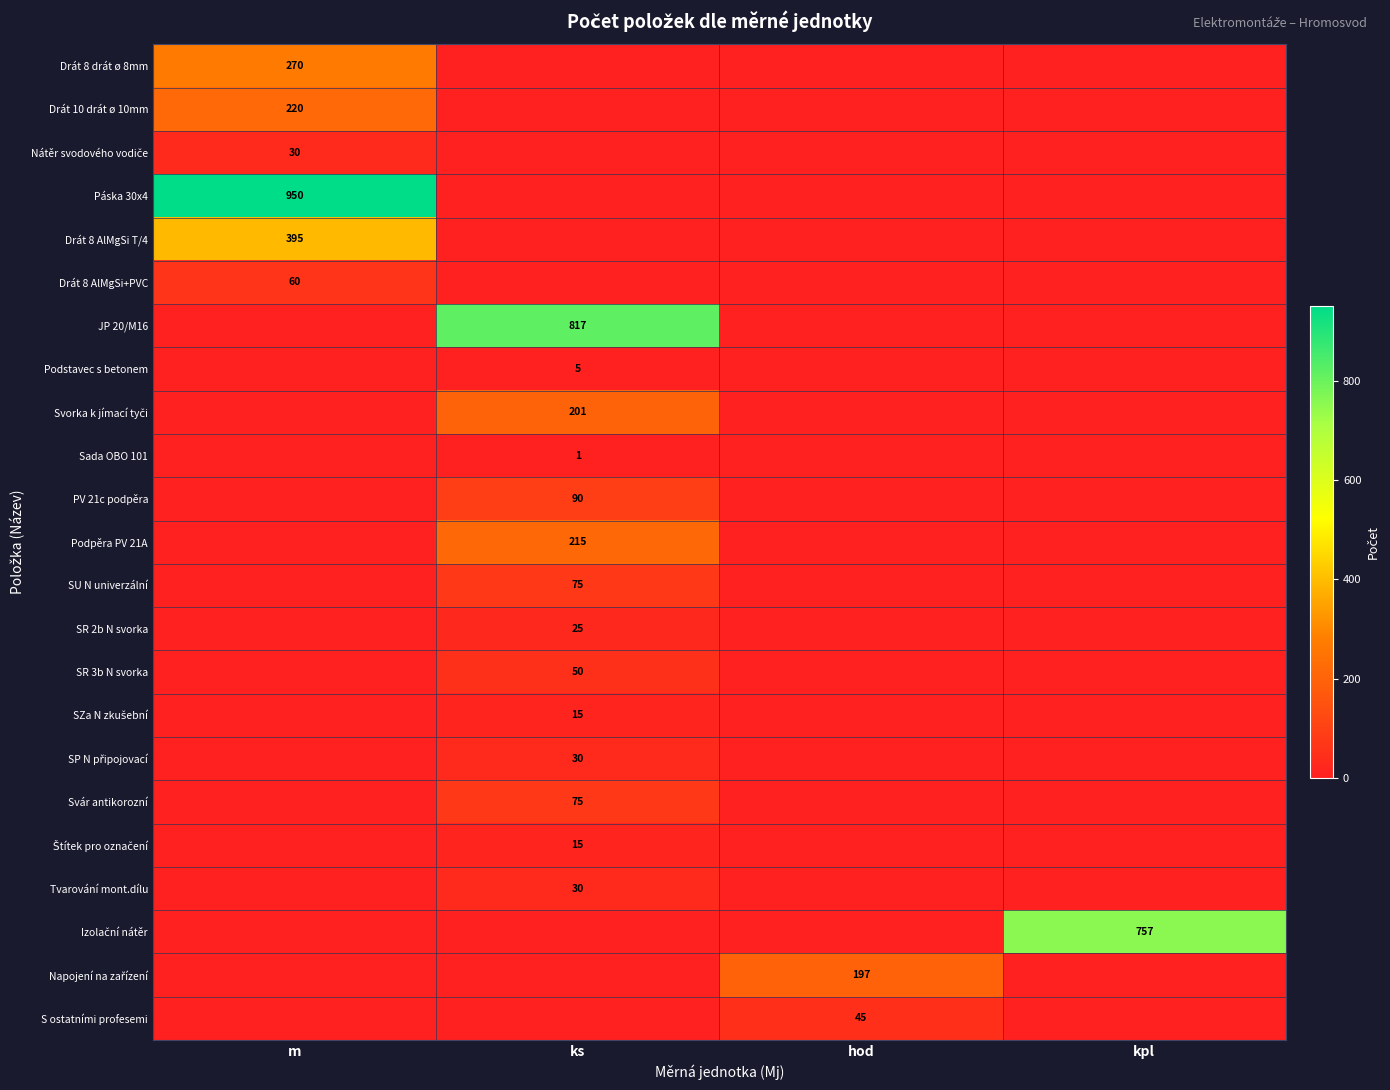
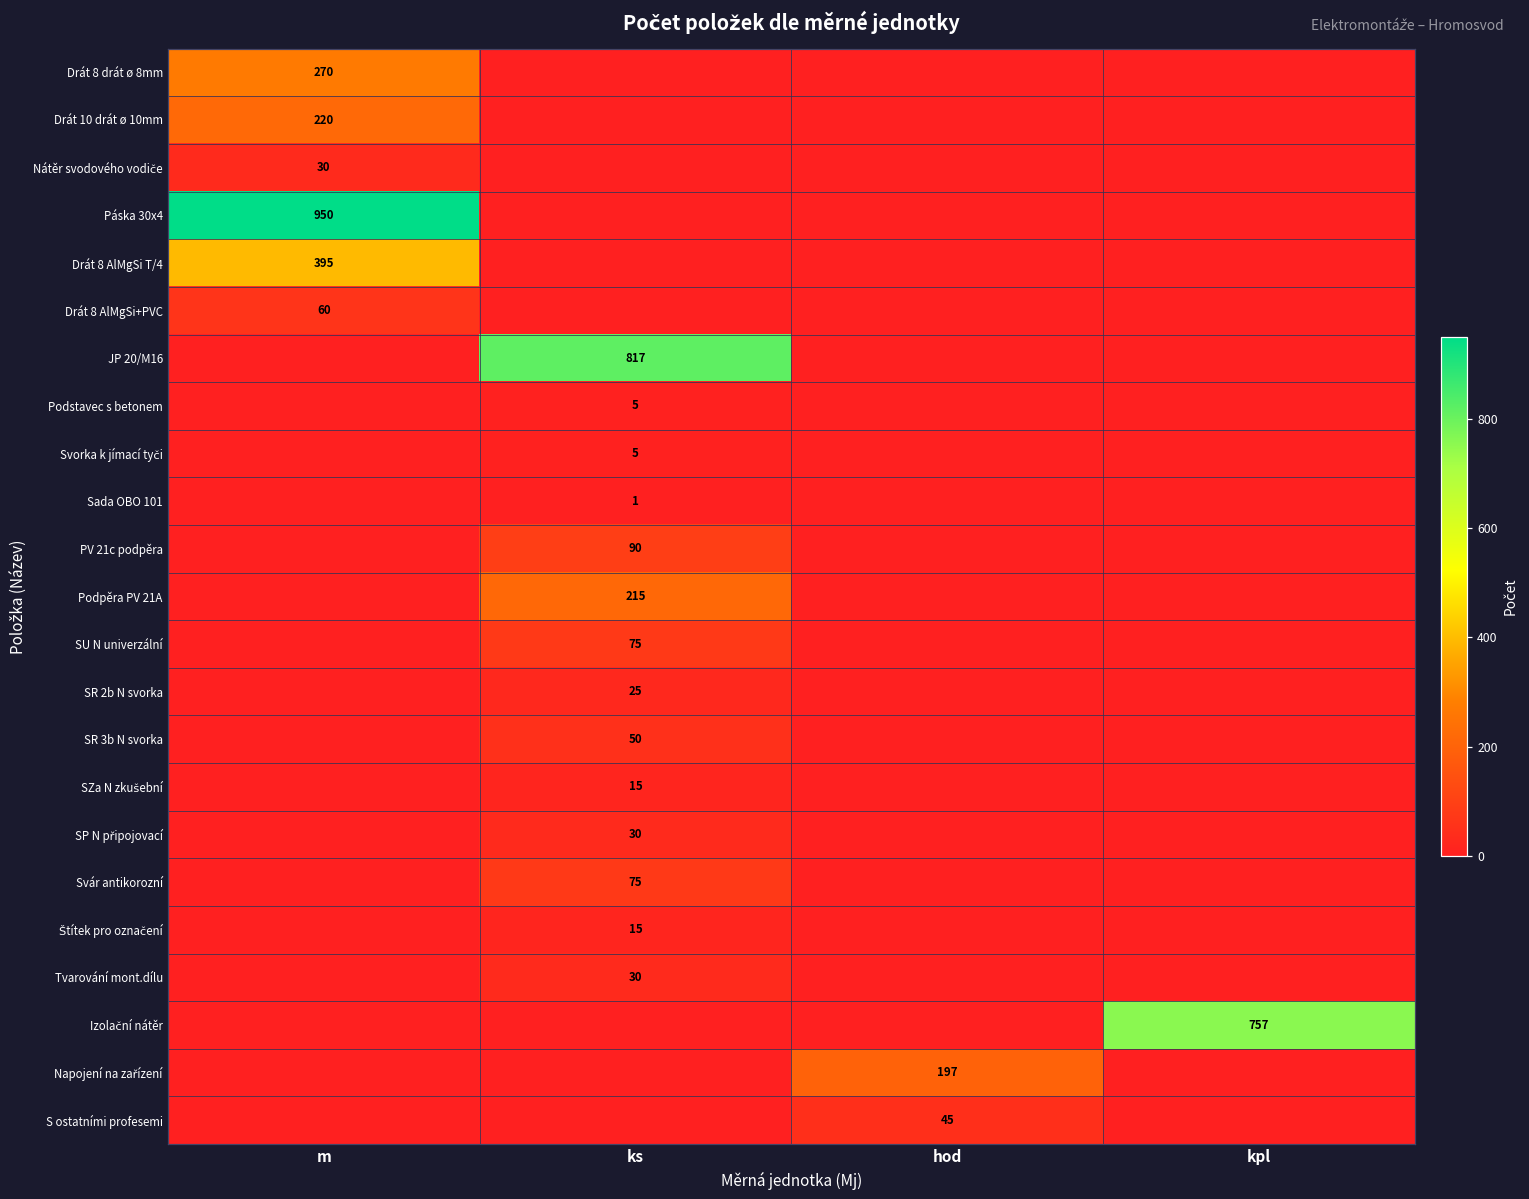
  {
    "Drát 8 drát ø 8mm": {
      "m": 270
    },
    "Drát 10 drát ø 10mm": {
      "m": 220
    },
    "Nátěr svodového vodiče": {
      "m": 30
    },
    "Páska 30x4": {
      "m": 950
    },
    "Drát 8 AlMgSi T/4": {
      "m": 395
    },
    "Drát 8 AlMgSi+PVC": {
      "m": 60
    },
    "JP 20/M16": {
      "ks": 817
    },
    "Podstavec s betonem": {
      "ks": 5
    },
    "Svorka k jímací tyči": {
-     "ks": 201
+     "ks": 5
    },
    "Sada OBO 101": {
      "ks": 1
    },
    "PV 21c podpěra": {
      "ks": 90
    },
    "Podpěra PV 21A": {
      "ks": 215
    },
    "SU N univerzální": {
      "ks": 75
    },
    "SR 2b N svorka": {
      "ks": 25
    },
    "SR 3b N svorka": {
      "ks": 50
    },
    "SZa N zkušební": {
      "ks": 15
    },
    "SP N připojovací": {
      "ks": 30
    },
    "Svár antikorozní": {
      "ks": 75
    },
    "Štítek pro označení": {
      "ks": 15
    },
    "Tvarování mont.dílu": {
      "ks": 30
    },
    "Izolační nátěr": {
      "kpl": 757
    },
    "Napojení na zařízení": {
      "hod": 197
    },
    "S ostatními profesemi": {
      "hod": 45
    }
  }
